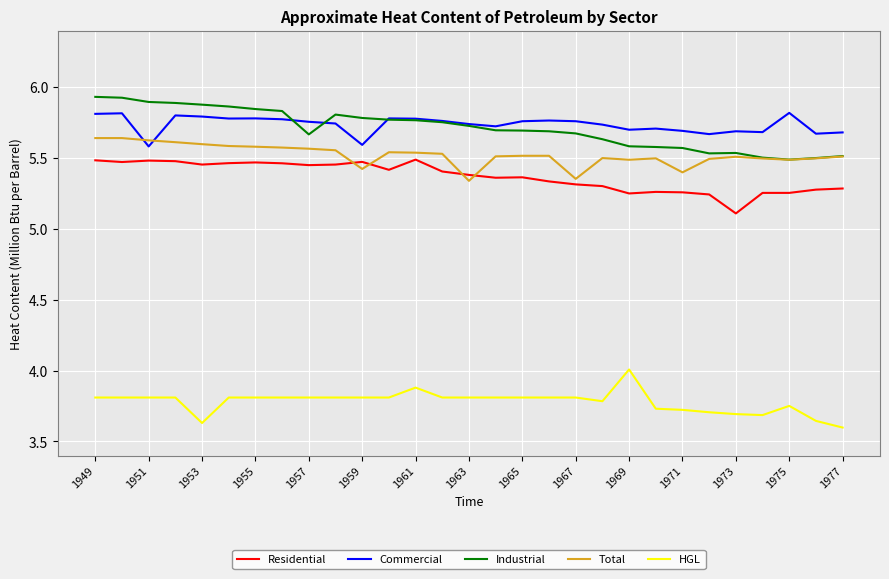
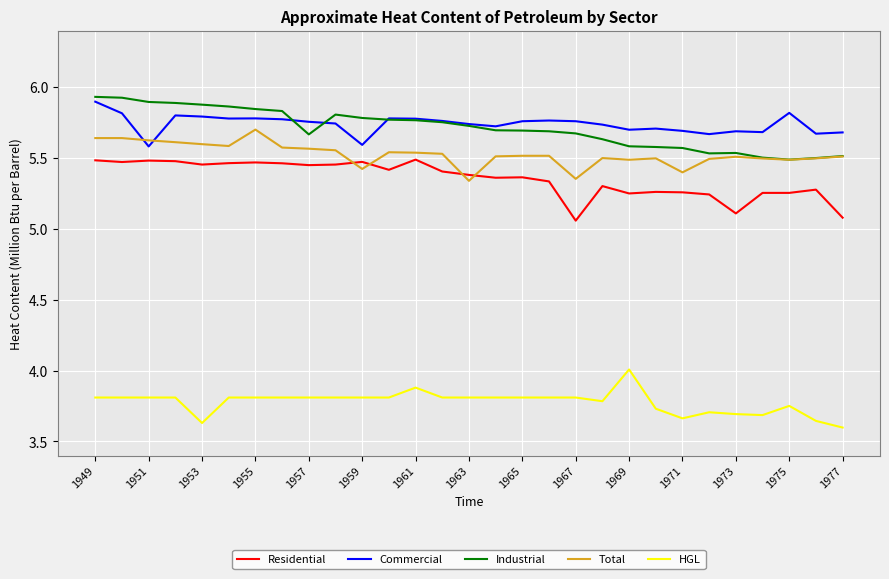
  {
    "Residential": {
      "1949": 5.49,
      "1951": 5.48,
      "1953": 5.46,
      "1955": 5.47,
      "1957": 5.45,
      "1959": 5.47,
      "1961": 5.49,
      "1963": 5.38,
      "1965": 5.37,
-     "1967": 5.32,
+     "1967": 5.06,
      "1969": 5.25,
      "1971": 5.26,
      "1973": 5.11,
      "1975": 5.26,
-     "1977": 5.29
+     "1977": 5.08
    },
    "Commercial": {
-     "1949": 5.81,
+     "1949": 5.90,
      "1951": 5.58,
      "1953": 5.79,
      "1955": 5.78,
      "1957": 5.76,
      "1959": 5.59,
      "1965": 5.76,
      "1967": 5.76,
      "1969": 5.70,
      "1971": 5.69,
      "1973": 5.69,
      "1975": 5.82,
      "1977": 5.68
    },
    "Industrial": {
      "1949": 5.93,
      "1951": 5.90,
      "1953": 5.88,
      "1955": 5.85,
      "1957": 5.67,
      "1959": 5.78,
      "1965": 5.70,
      "1967": 5.68,
      "1969": 5.58,
      "1971": 5.57,
      "1973": 5.54
    },
    "Total": {
      "1949": 5.64,
      "1951": 5.63,
      "1953": 5.60,
-     "1955": 5.58,
+     "1955": 5.70,
      "1957": 5.57,
      "1959": 5.42,
      "1961": 5.54,
      "1963": 5.34,
      "1965": 5.52,
      "1967": 5.35,
      "1969": 5.49,
      "1971": 5.40,
      "1973": 5.51
    },
    "HGL": {
      "1949": 3.81,
      "1951": 3.81,
      "1953": 3.63,
      "1955": 3.81,
      "1957": 3.81,
      "1959": 3.81,
      "1961": 3.88,
      "1963": 3.81,
      "1965": 3.81,
      "1967": 3.81,
      "1969": 4.01,
-     "1971": 3.72,
+     "1971": 3.66,
      "1973": 3.69,
      "1975": 3.75,
      "1977": 3.60
    }
  }
